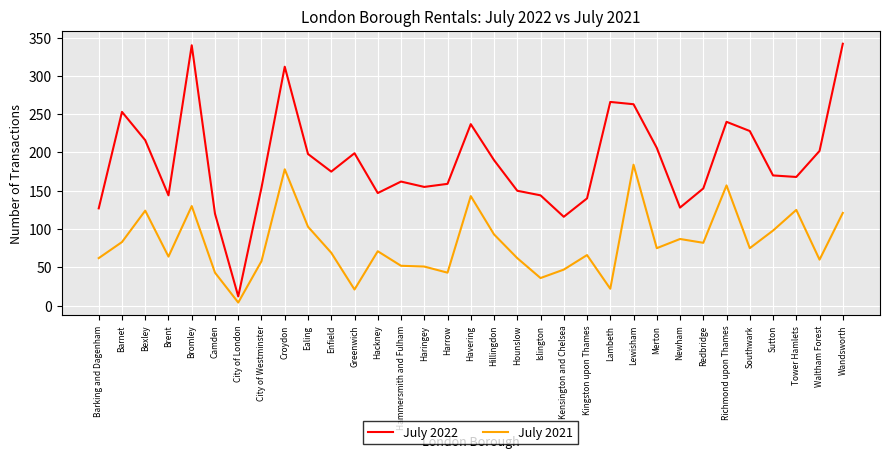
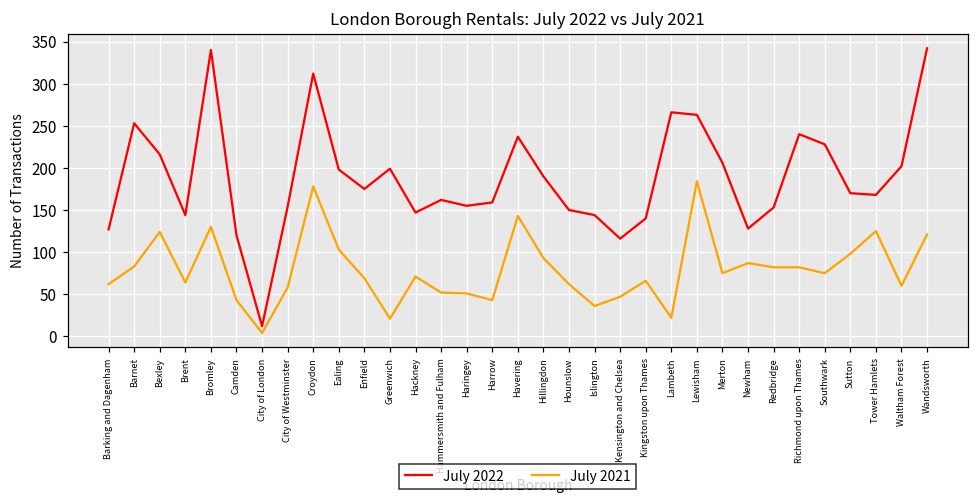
  {
    "July 2022": {
      "Barking and Dagenham": 130,
      "Barnet": 250,
      "Bexley": 220,
      "Brent": 140,
      "Bromley": 340,
      "Camden": 120,
      "City of London": 10,
      "City of Westminster": 150,
      "Croydon": 310,
      "Ealing": 200,
      "Enfield": 180,
      "Greenwich": 200,
      "Hackney": 150,
      "Hammersmith and Fulham": 160,
      "Haringey": 160,
      "Harrow": 160,
      "Havering": 240,
      "Hillingdon": 190,
      "Hounslow": 150,
      "Islington": 140,
      "Kensington and Chelsea": 120,
      "Kingston upon Thames": 140,
      "Lambeth": 270,
      "Lewisham": 260,
      "Merton": 210,
      "Newham": 130,
      "Redbridge": 150,
      "Richmond upon Thames": 240,
      "Southwark": 230,
      "Sutton": 170,
      "Tower Hamlets": 170,
      "Waltham Forest": 200,
      "Wandsworth": 340
    },
    "July 2021": {
      "Barking and Dagenham": 60,
      "Barnet": 80,
      "Bexley": 120,
      "Brent": 60,
      "Bromley": 130,
      "Camden": 40,
      "City of London": 0,
      "City of Westminster": 60,
      "Croydon": 180,
      "Ealing": 100,
      "Enfield": 70,
      "Greenwich": 20,
      "Hackney": 70,
      "Hammersmith and Fulham": 50,
      "Haringey": 50,
      "Harrow": 40,
      "Havering": 140,
      "Hillingdon": 90,
      "Hounslow": 60,
      "Islington": 40,
      "Kensington and Chelsea": 50,
      "Kingston upon Thames": 70,
      "Lambeth": 20,
      "Lewisham": 180,
      "Merton": 80,
      "Newham": 90,
      "Redbridge": 80,
-     "Richmond upon Thames": 160,
+     "Richmond upon Thames": 80,
      "Southwark": 80,
      "Sutton": 100,
      "Tower Hamlets": 130,
      "Waltham Forest": 60,
      "Wandsworth": 120
    }
  }
